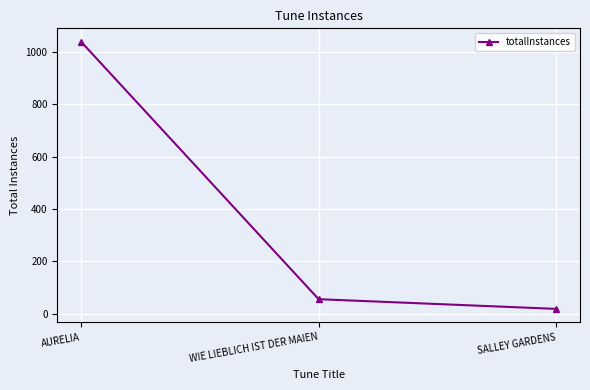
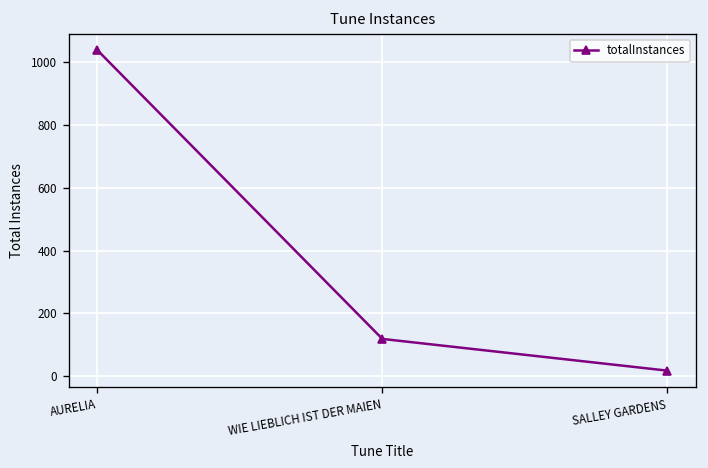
  {
    "AURELIA": 1040,
-   "WIE LIEBLICH IST DER MAIEN": 60,
+   "WIE LIEBLICH IST DER MAIEN": 120,
    "SALLEY GARDENS": 20
  }
